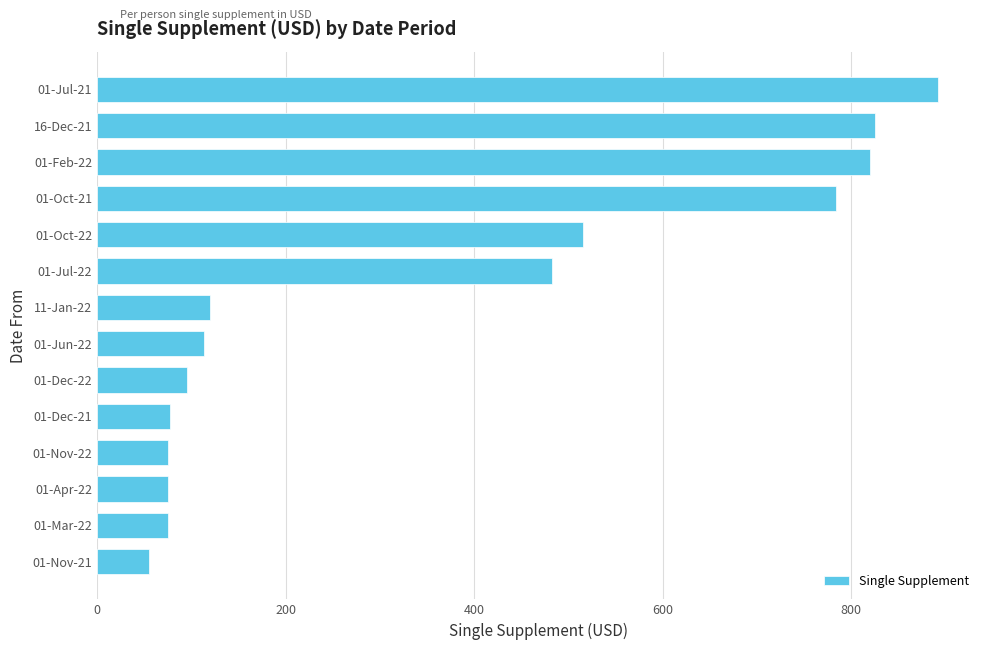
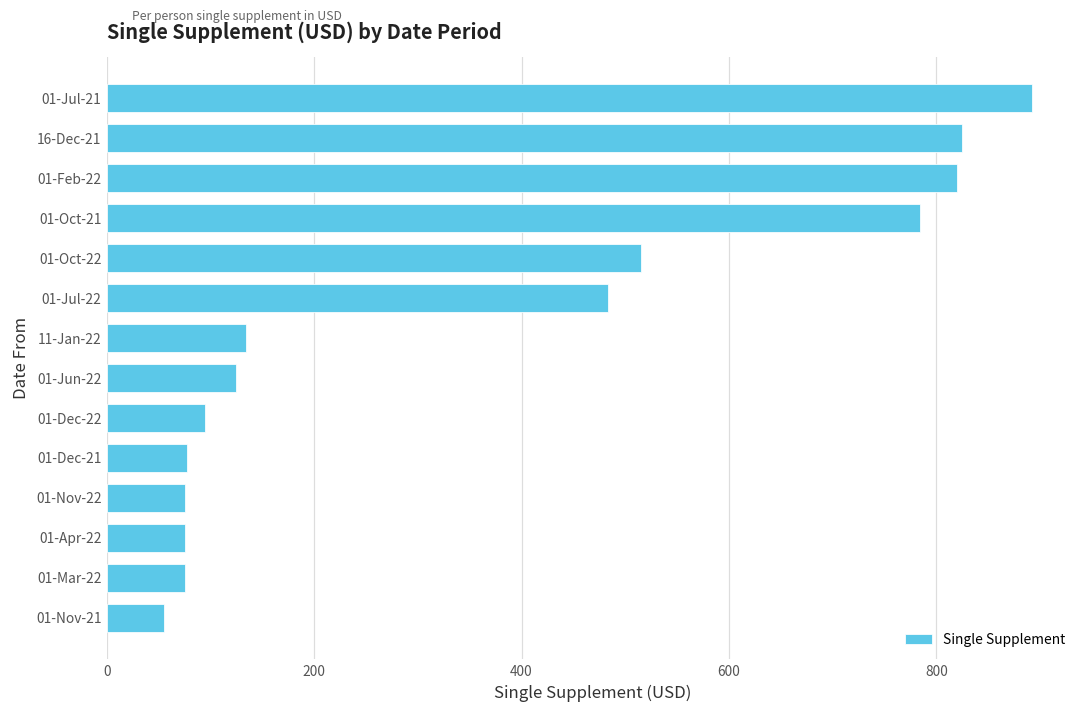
  {
    "01-Jul-21": 890,
    "16-Dec-21": 830,
    "01-Feb-22": 820,
    "01-Oct-21": 780,
    "01-Oct-22": 520,
    "01-Jul-22": 480,
-   "11-Jan-22": 120,
-   "01-Jun-22": 110,
+   "11-Jan-22": 130,
+   "01-Jun-22": 130,
    "01-Dec-22": 100,
    "01-Dec-21": 80,
    "01-Nov-22": 80,
    "01-Apr-22": 80,
    "01-Mar-22": 80,
    "01-Nov-21": 60
  }
